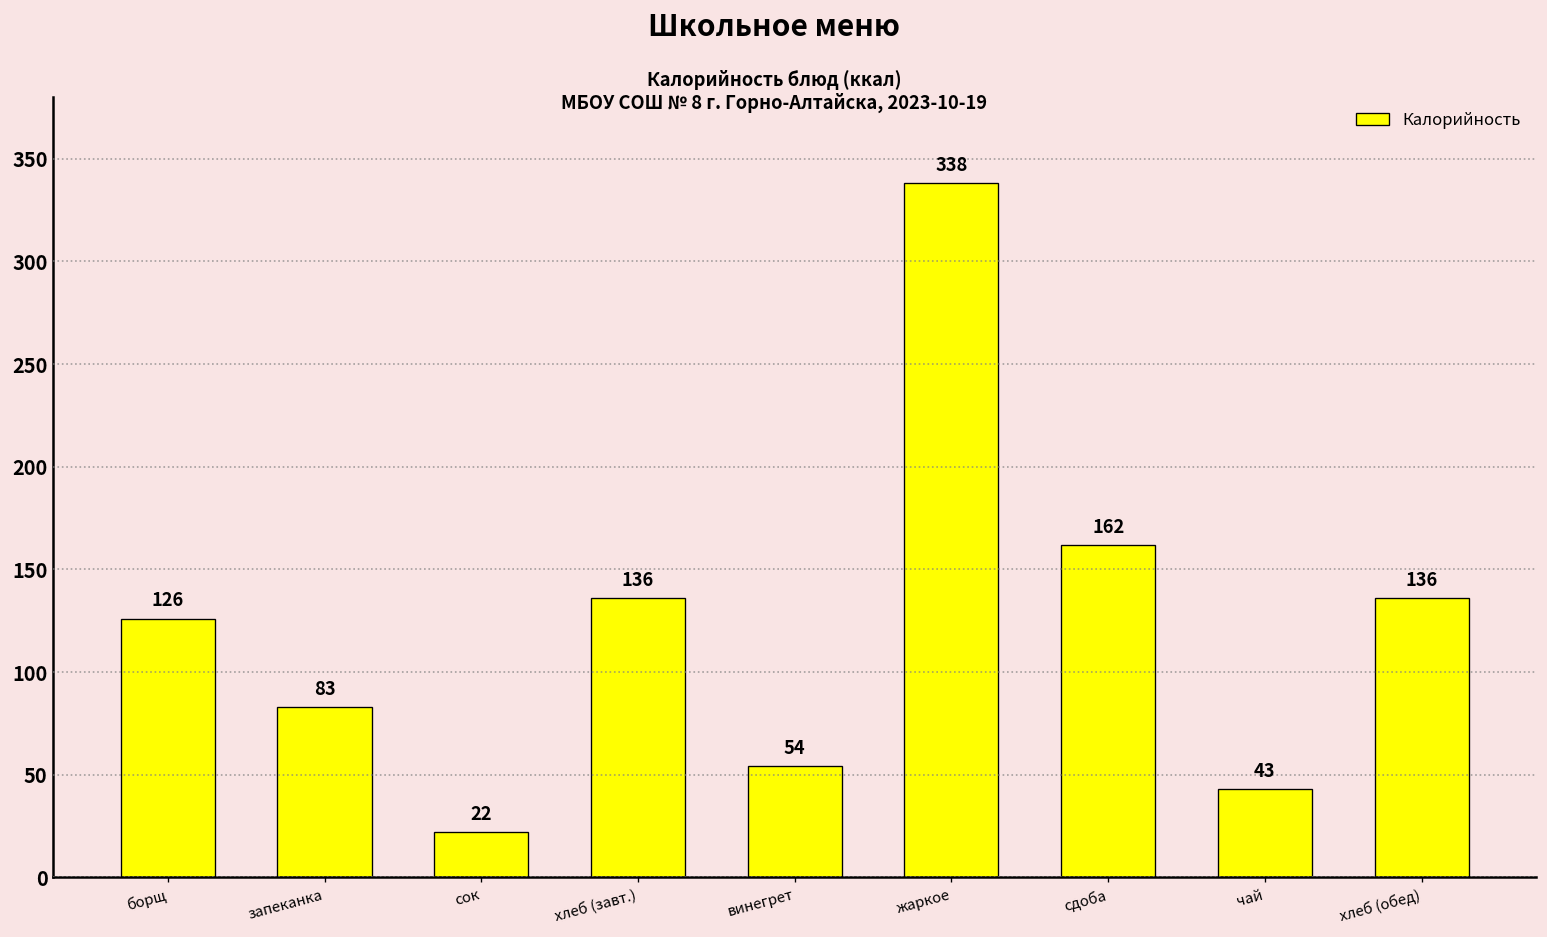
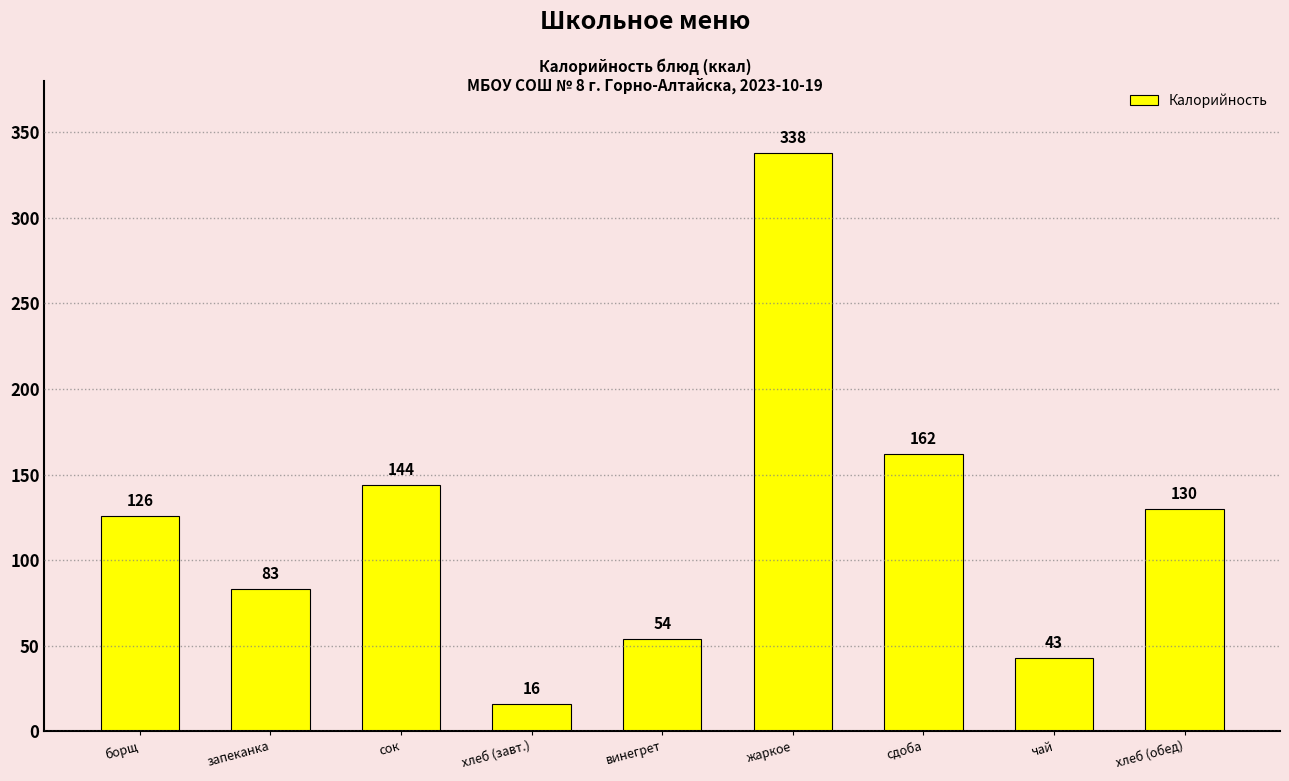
  {
    "борщ": 126,
    "запеканка": 83,
-   "сок": 22,
-   "хлеб (завт.)": 136,
+   "сок": 144,
+   "хлеб (завт.)": 16,
    "винегрет": 54,
    "жаркое": 338,
    "сдоба": 162,
    "чай": 43,
-   "хлеб (обед)": 136
+   "хлеб (обед)": 130
  }
